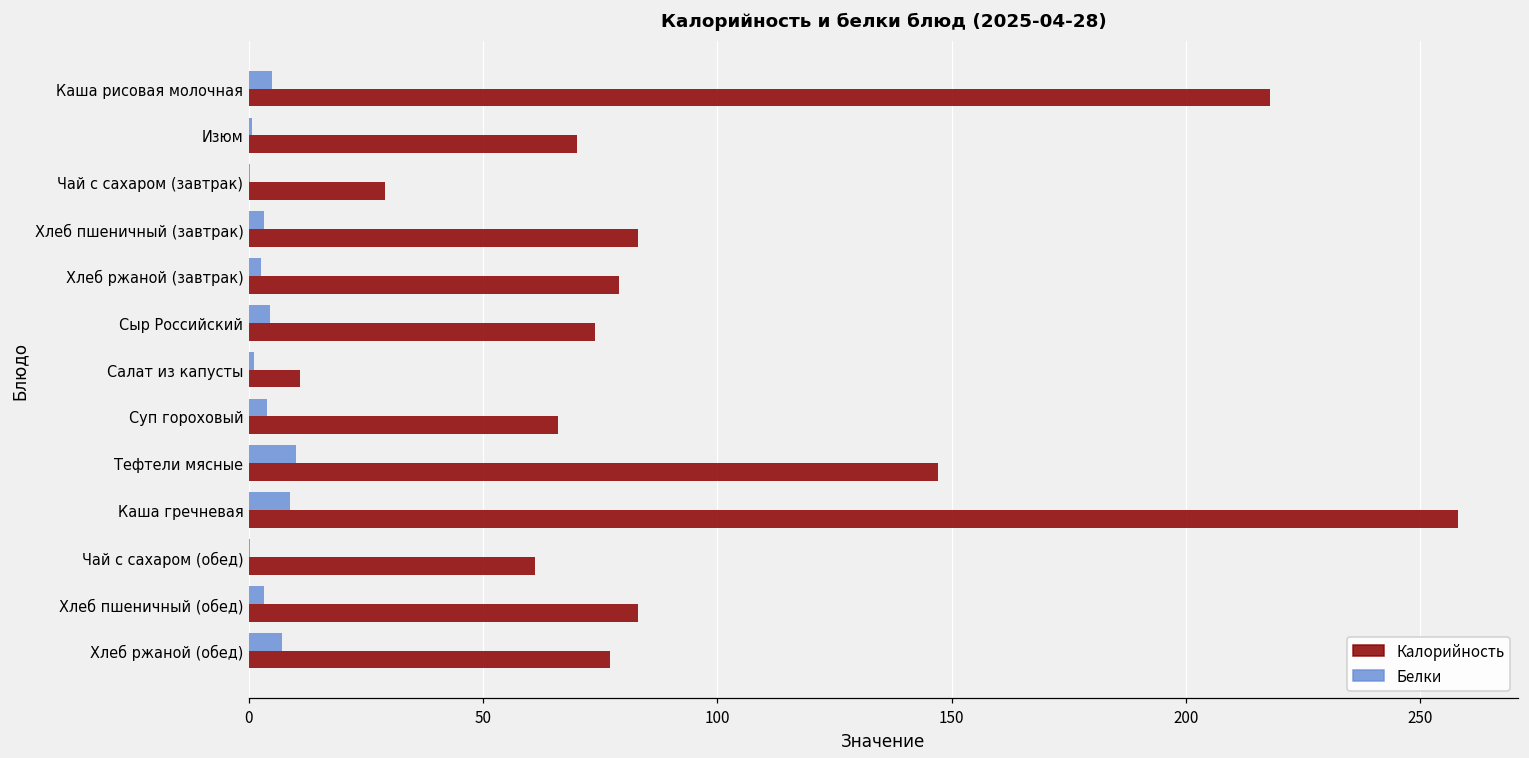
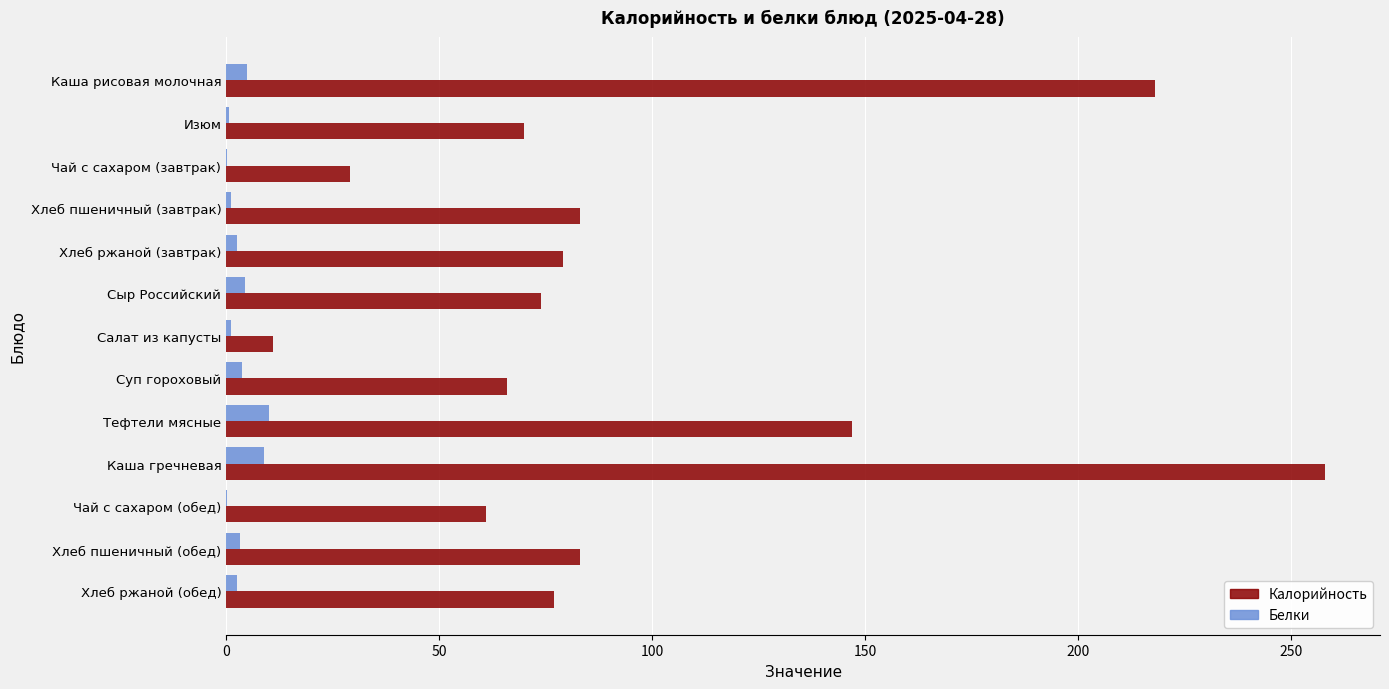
  {
    "Калорийность": {
      "Каша рисовая молочная": 218,
      "Изюм": 70,
      "Чай с сахаром (завтрак)": 29,
      "Хлеб пшеничный (завтрак)": 83,
      "Хлеб ржаной (завтрак)": 79,
      "Сыр Российский": 74,
      "Салат из капусты": 11,
      "Суп гороховый": 66,
      "Тефтели мясные": 147,
      "Каша гречневая": 258,
      "Чай с сахаром (обед)": 61,
      "Хлеб пшеничный (обед)": 83,
      "Хлеб ржаной (обед)": 77
    },
    "Белки": {
      "Каша рисовая молочная": 5,
      "Изюм": 1,
-     "Хлеб пшеничный (завтрак)": 3,
+     "Хлеб пшеничный (завтрак)": 1,
      "Хлеб ржаной (завтрак)": 3,
      "Сыр Российский": 4,
      "Салат из капусты": 1,
      "Суп гороховый": 4,
      "Тефтели мясные": 10,
      "Каша гречневая": 9,
      "Хлеб пшеничный (обед)": 3,
-     "Хлеб ржаной (обед)": 7
+     "Хлеб ржаной (обед)": 3
    }
  }
